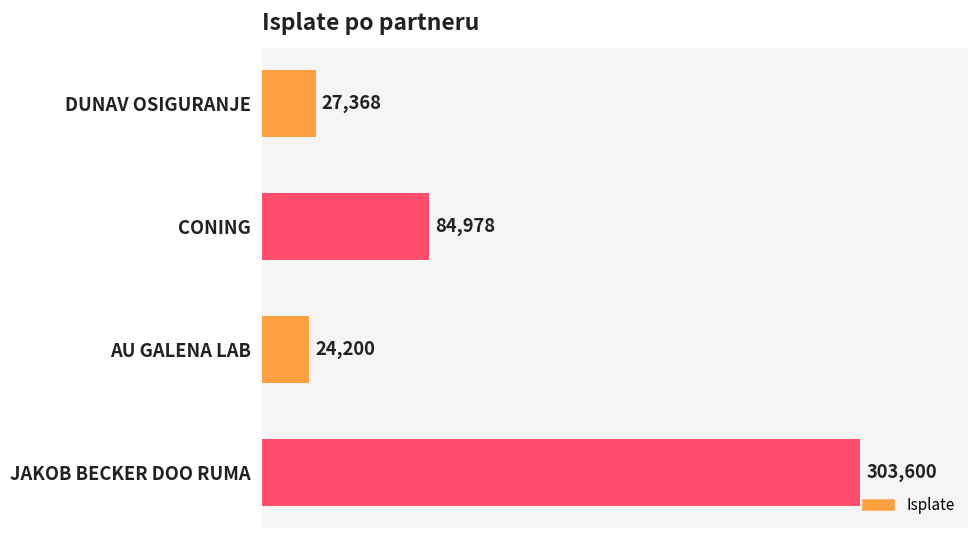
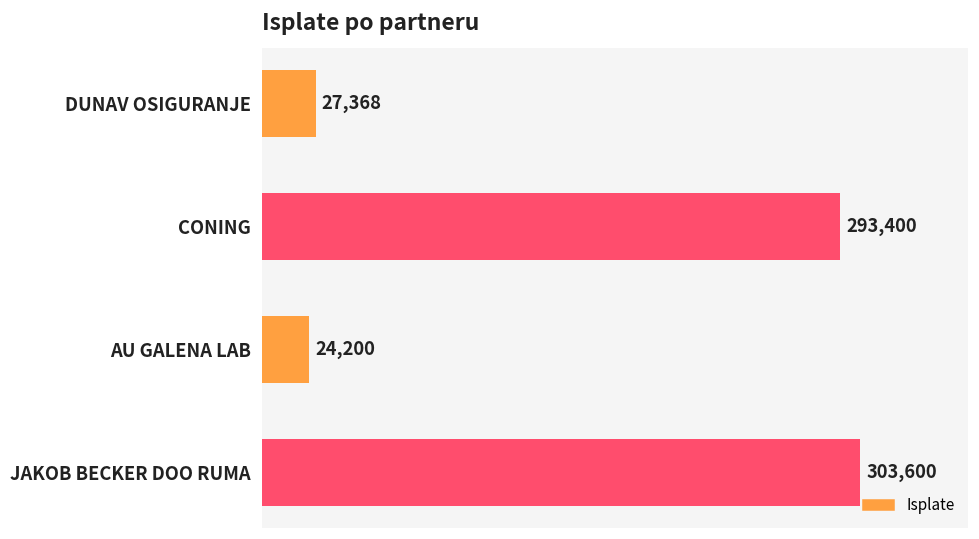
  {
    "DUNAV OSIGURANJE": "27,368",
-   "CONING": "84,978",
+   "CONING": "293,400",
    "AU GALENA LAB": "24,200",
    "JAKOB BECKER DOO RUMA": "303,600"
  }
